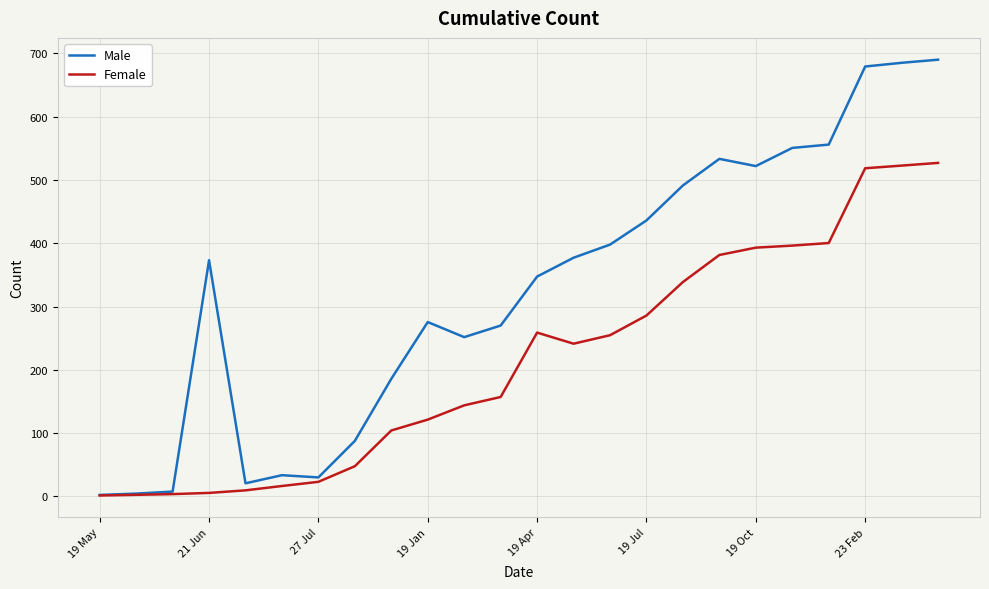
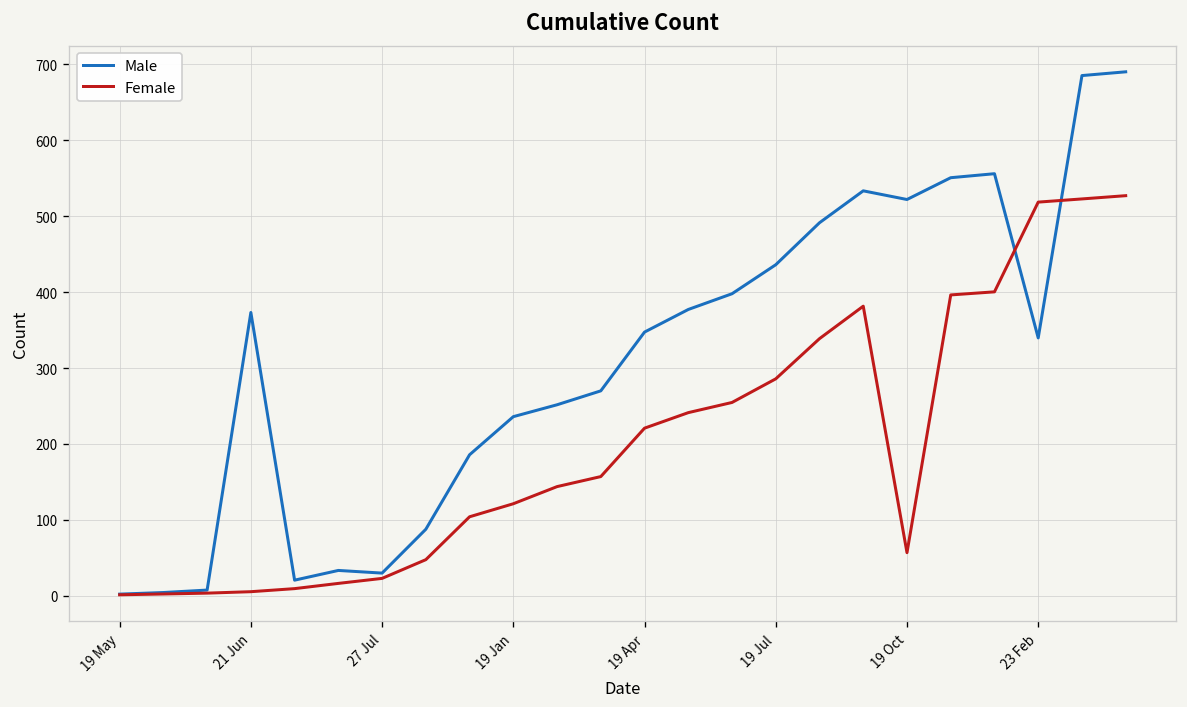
  {
    "Male": {
      "21 Jun": 370,
      "27 Jul": 30,
-     "19 Jan": 280,
+     "19 Jan": 240,
      "19 Apr": 350,
      "19 Oct": 520,
-     "23 Feb": 680
+     "23 Feb": 340
    },
    "Female": {
      "21 Jun": 10,
      "27 Jul": 20,
      "19 Jan": 120,
-     "19 Apr": 260,
-     "19 Oct": 390,
+     "19 Apr": 220,
+     "19 Oct": 60,
      "23 Feb": 520
    }
  }
